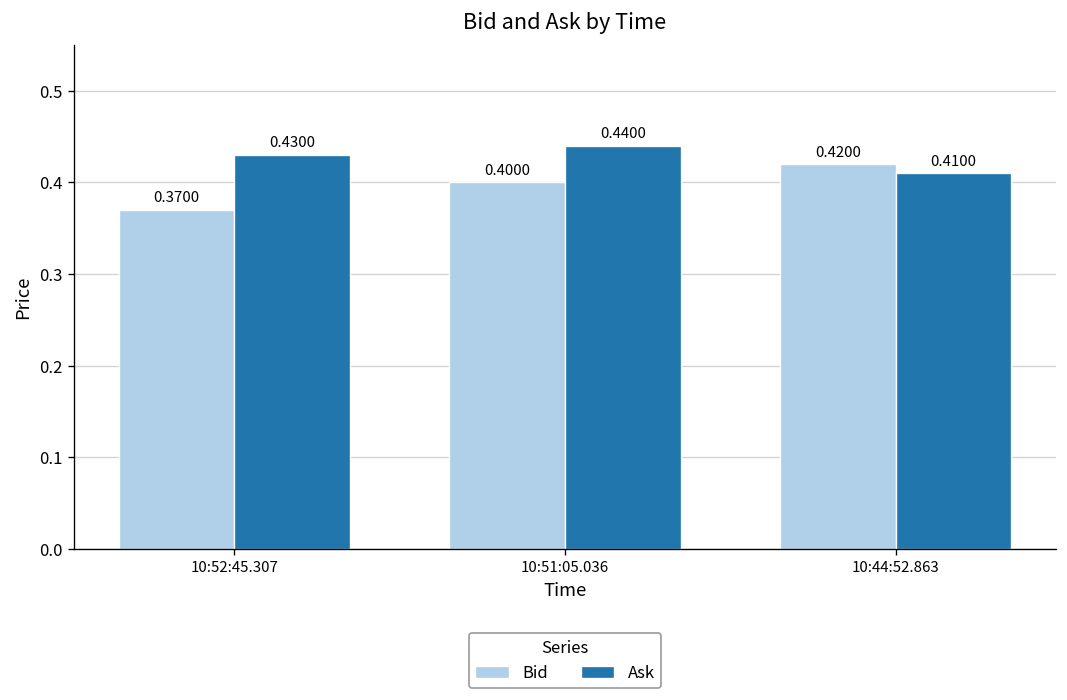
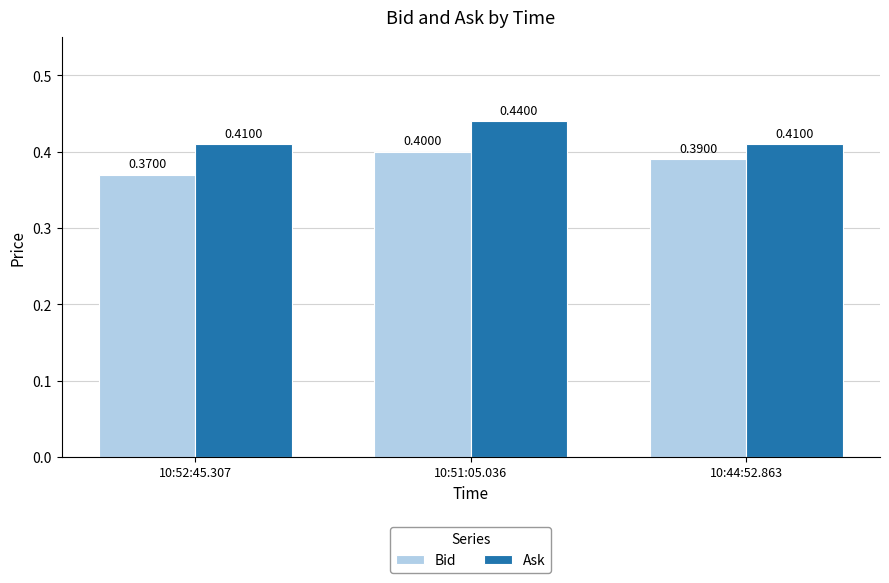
  {
    "Bid": {
      "10:52:45.307": 0.3700,
      "10:51:05.036": 0.4000,
-     "10:44:52.863": 0.4200
+     "10:44:52.863": 0.3900
    },
    "Ask": {
-     "10:52:45.307": 0.4300,
+     "10:52:45.307": 0.4100,
      "10:51:05.036": 0.4400,
      "10:44:52.863": 0.4100
    }
  }
